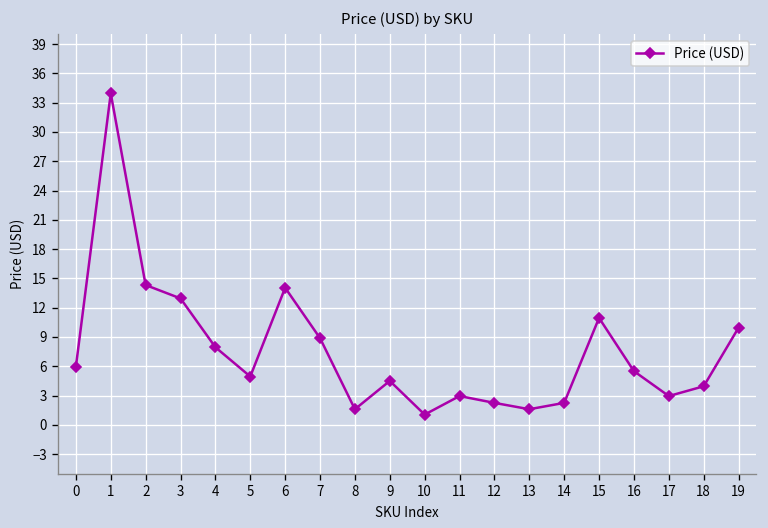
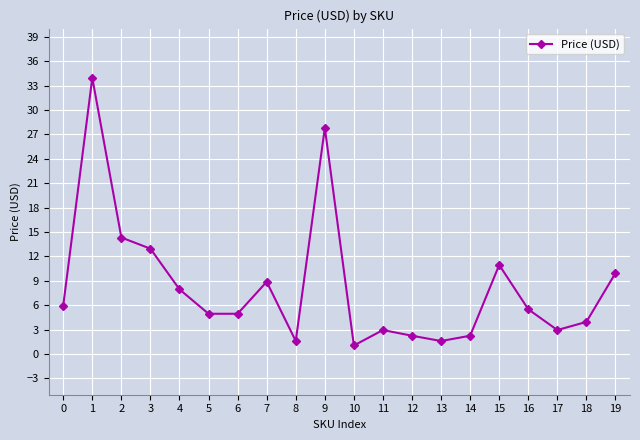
  {
    "0": 6,
    "1": 34,
    "2": 14,
    "3": 13,
    "4": 8,
    "5": 5,
-   "6": 14,
+   "6": 5,
    "7": 9,
    "8": 2,
-   "9": 5,
+   "9": 28,
    "10": 1,
    "11": 3,
    "12": 2,
    "13": 2,
    "14": 2,
    "15": 11,
    "16": 6,
    "17": 3,
    "18": 4,
    "19": 10
  }
